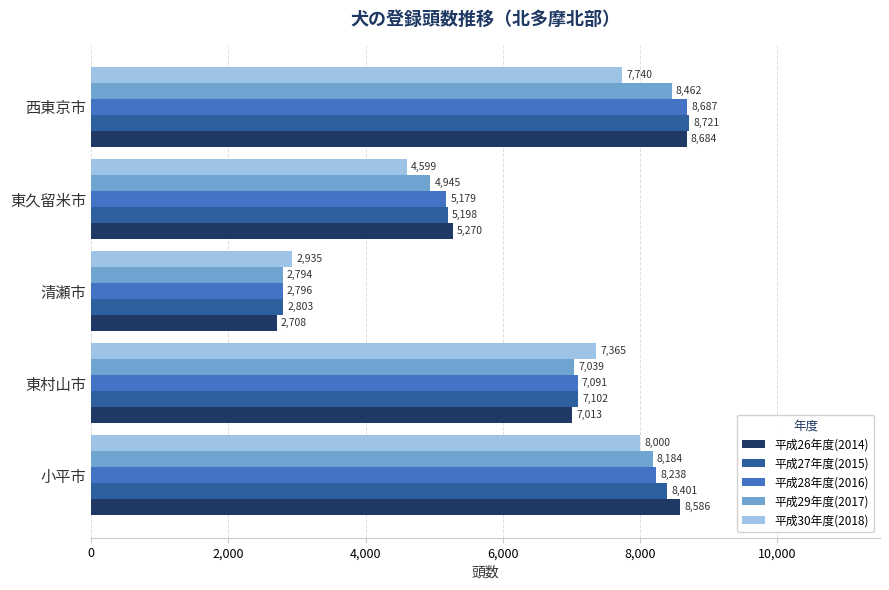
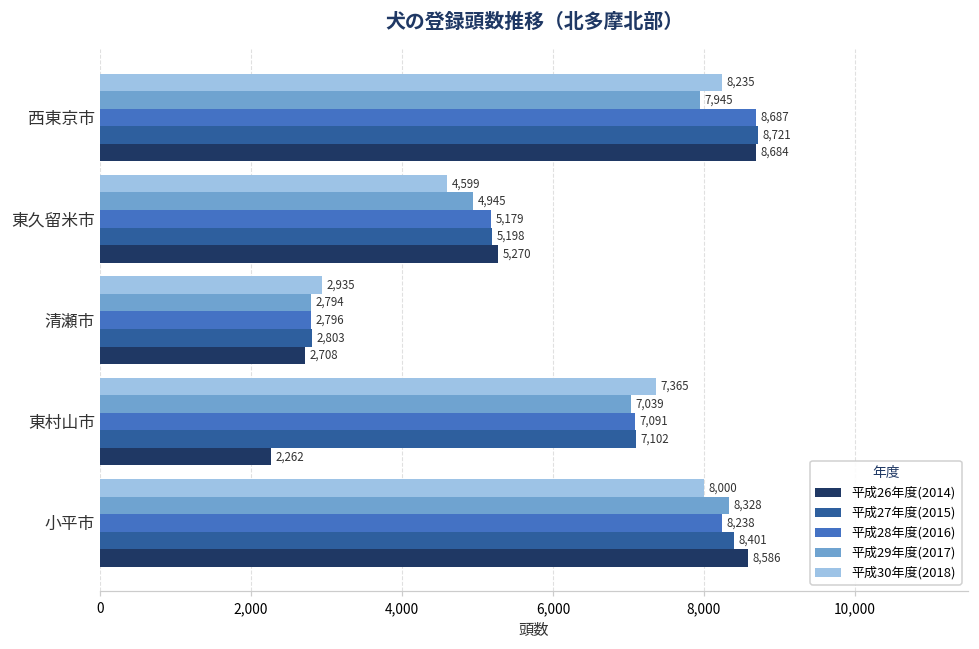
  {
    "平成26年度(2014)": {
      "西東京市": "8,684",
      "東久留米市": "5,270",
      "清瀬市": "2,708",
-     "東村山市": "7,013",
+     "東村山市": "2,262",
      "小平市": "8,586"
    },
    "平成29年度(2017)": {
-     "西東京市": "8,462",
+     "西東京市": "7,945",
      "東久留米市": "4,945",
      "清瀬市": "2,794",
      "東村山市": "7,039",
-     "小平市": "8,184"
+     "小平市": "8,328"
    },
    "平成30年度(2018)": {
-     "西東京市": "7,740",
+     "西東京市": "8,235",
      "東久留米市": "4,599",
      "清瀬市": "2,935",
      "東村山市": "7,365",
      "小平市": "8,000"
    }
  }
